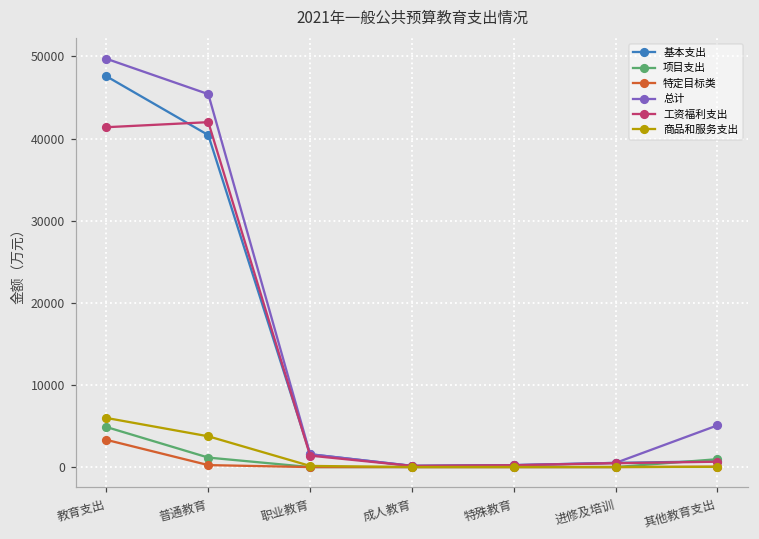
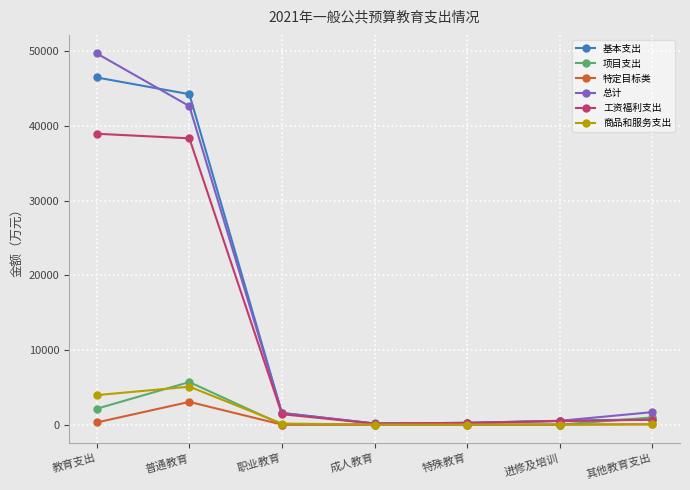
  {
    "基本支出": {
-     "教育支出": 48000,
-     "普通教育": 40000
+     "教育支出": 46000,
+     "普通教育": 44000
    },
    "项目支出": {
-     "教育支出": 5000,
-     "普通教育": 1000
+     "教育支出": 2000,
+     "普通教育": 6000
    },
    "特定目标类": {
-     "教育支出": 3000,
-     "普通教育": 0
+     "教育支出": 0,
+     "普通教育": 3000
    },
    "总计": {
      "教育支出": 50000,
-     "普通教育": 45000,
-     "其他教育支出": 5000
+     "普通教育": 43000,
+     "其他教育支出": 2000
    },
    "工资福利支出": {
-     "教育支出": 41000,
-     "普通教育": 42000
+     "教育支出": 39000,
+     "普通教育": 38000
    },
    "商品和服务支出": {
-     "教育支出": 6000,
-     "普通教育": 4000
+     "教育支出": 4000,
+     "普通教育": 5000
    }
  }
